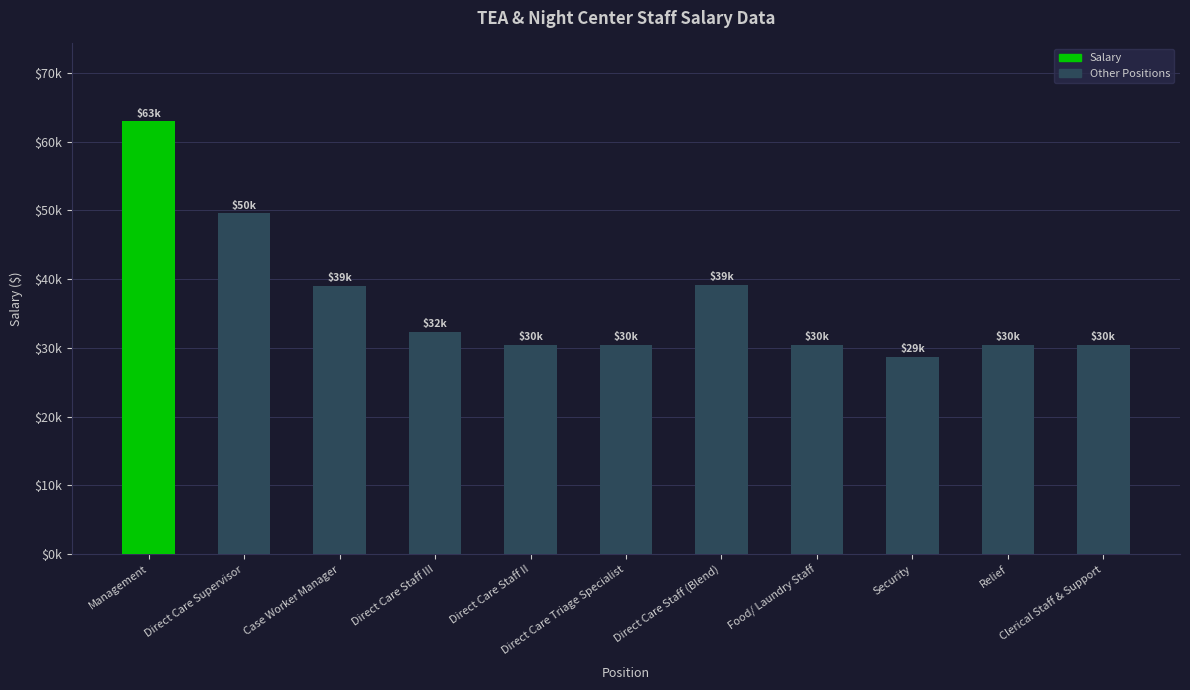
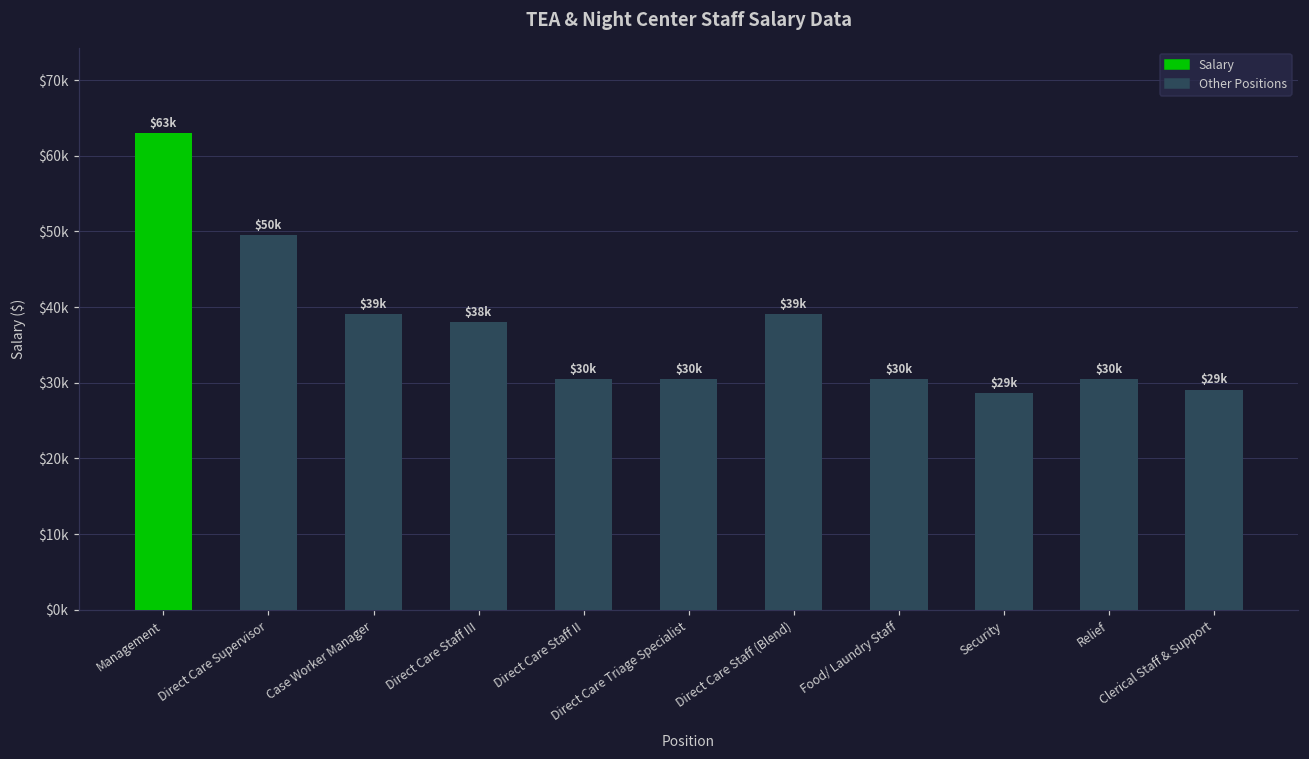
  {
    "Management": "$63k",
    "Direct Care Supervisor": "$50k",
    "Case Worker Manager": "$39k",
-   "Direct Care Staff III": "$32k",
+   "Direct Care Staff III": "$38k",
    "Direct Care Staff II": "$30k",
    "Direct Care Triage Specialist": "$30k",
    "Direct Care Staff (Blend)": "$39k",
    "Food/ Laundry Staff": "$30k",
    "Security": "$29k",
    "Relief": "$30k",
-   "Clerical Staff & Support": "$30k"
+   "Clerical Staff & Support": "$29k"
  }
